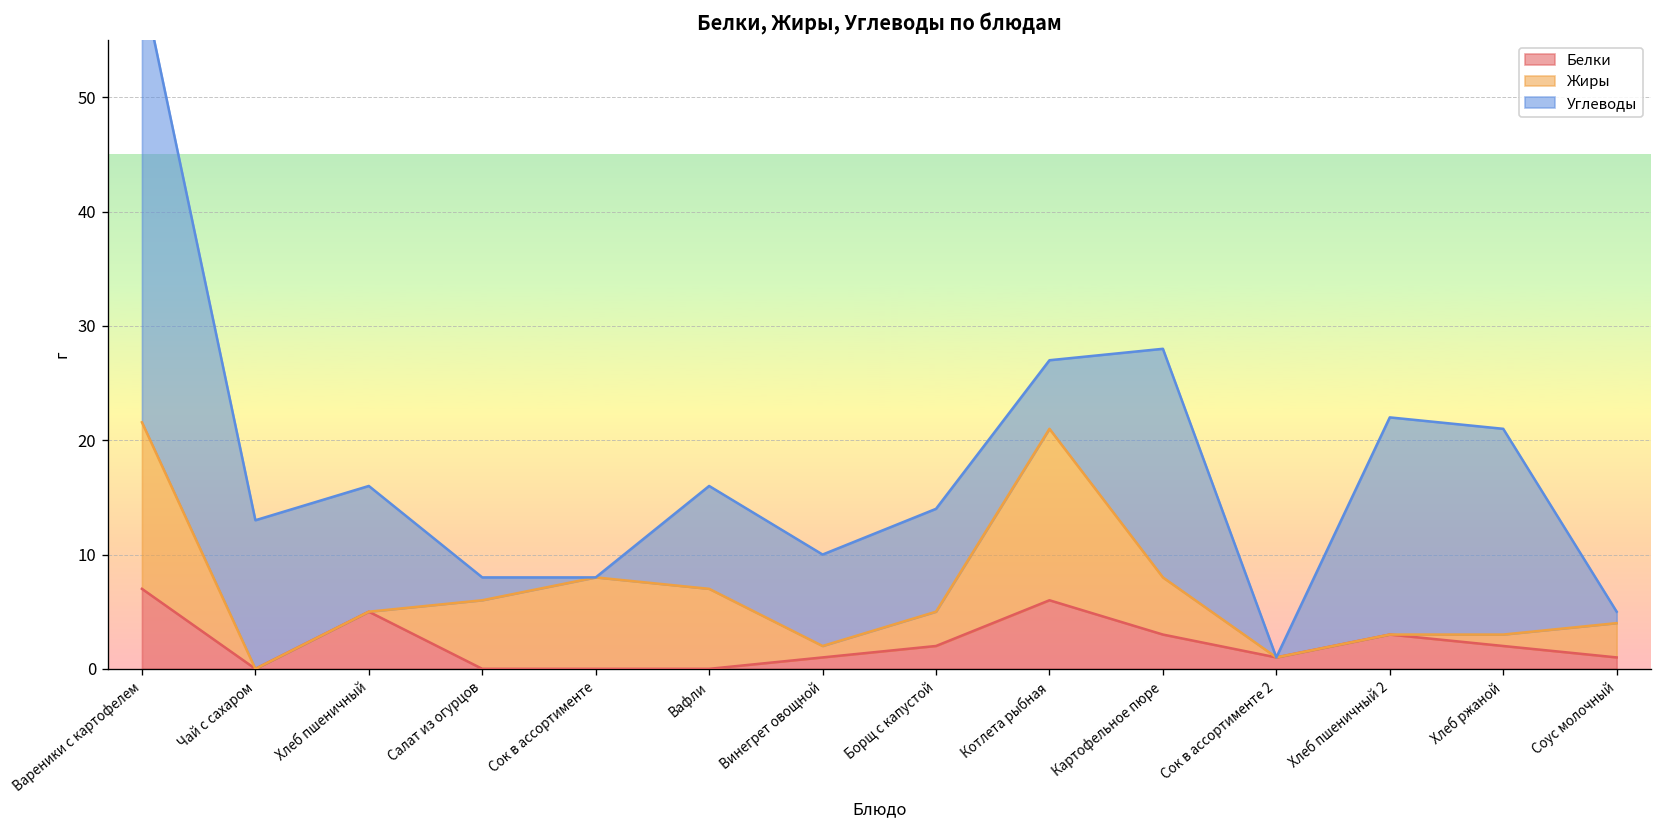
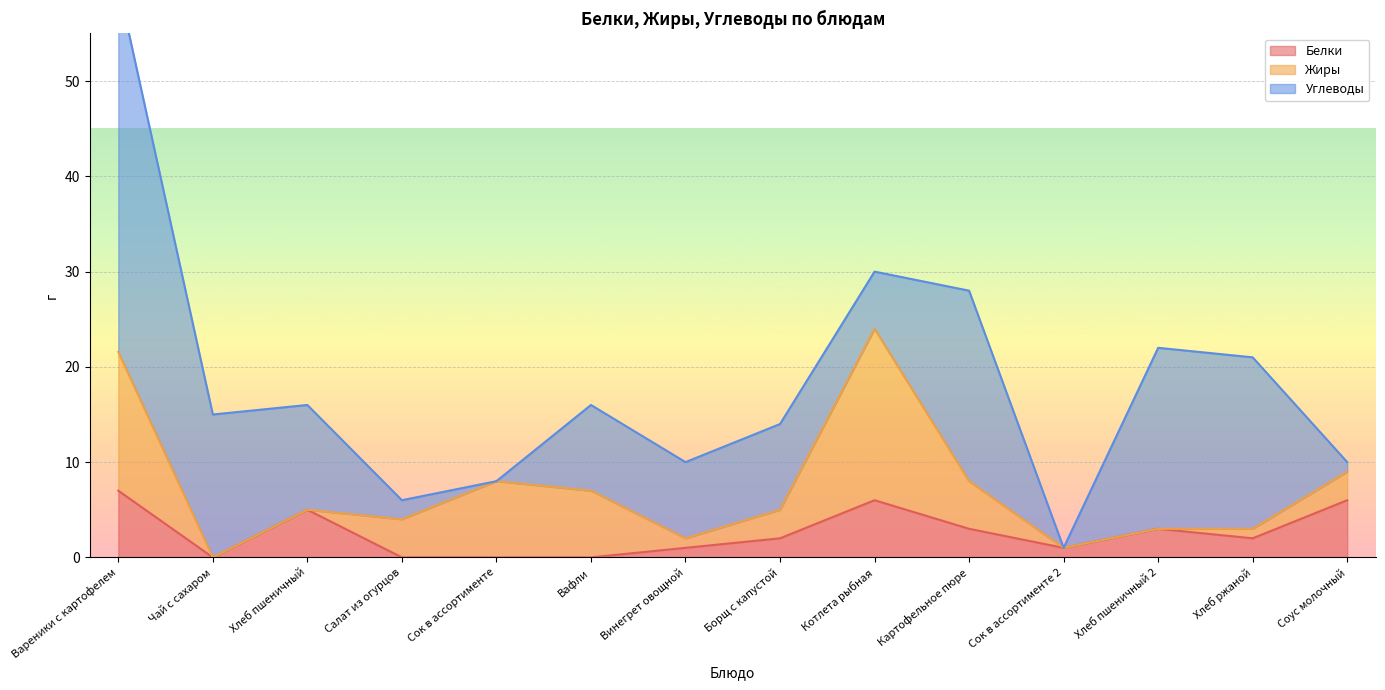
  {
    "Белки": {
      "Вареники с картофелем": 7,
      "Салат из огурцов": 0,
      "Сок в ассортименте": 0,
      "Вафли": 0,
      "Винегрет овощной": 1,
      "Борщ с капустой": 2,
      "Котлета рыбная": 6,
      "Картофельное пюре": 3,
      "Хлеб ржаной": 2,
-     "Соус молочный": 1
+     "Соус молочный": 6
    },
    "Жиры": {
      "Вареники с картофелем": 15,
-     "Салат из огурцов": 6,
+     "Салат из огурцов": 4,
      "Вафли": 7,
      "Винегрет овощной": 1,
      "Борщ с капустой": 3,
-     "Котлета рыбная": 15,
+     "Котлета рыбная": 18,
      "Картофельное пюре": 5,
      "Хлеб ржаной": 1,
      "Соус молочный": 3
    },
    "Углеводы": {
-     "Чай с сахаром": 13,
+     "Чай с сахаром": 15,
      "Хлеб пшеничный": 11,
      "Салат из огурцов": 2,
      "Вафли": 9,
      "Винегрет овощной": 8,
      "Борщ с капустой": 9,
      "Котлета рыбная": 6,
      "Картофельное пюре": 20,
      "Хлеб пшеничный 2": 19,
      "Хлеб ржаной": 18,
      "Соус молочный": 1
    }
  }
